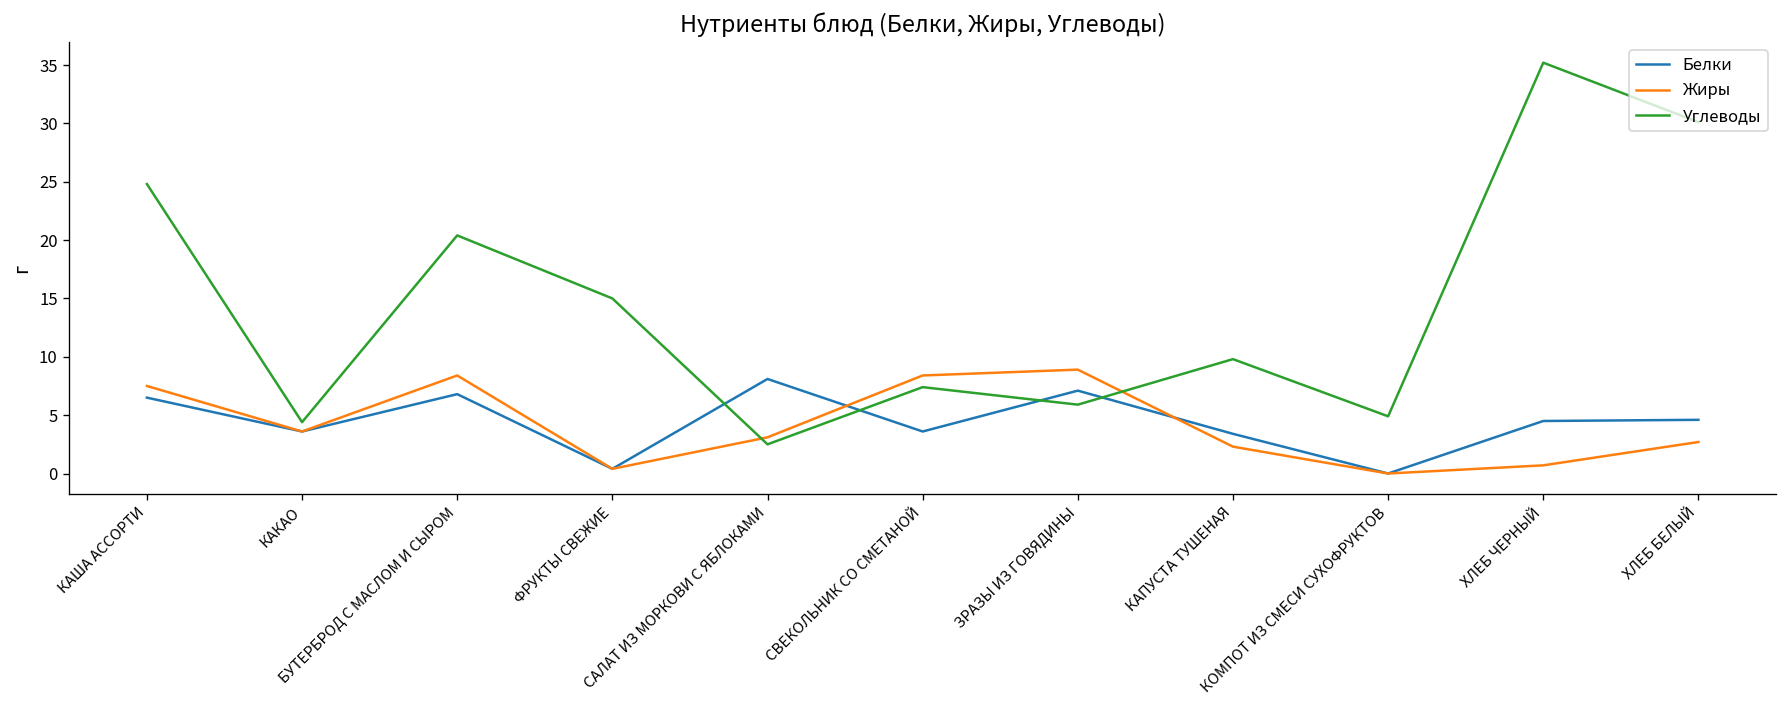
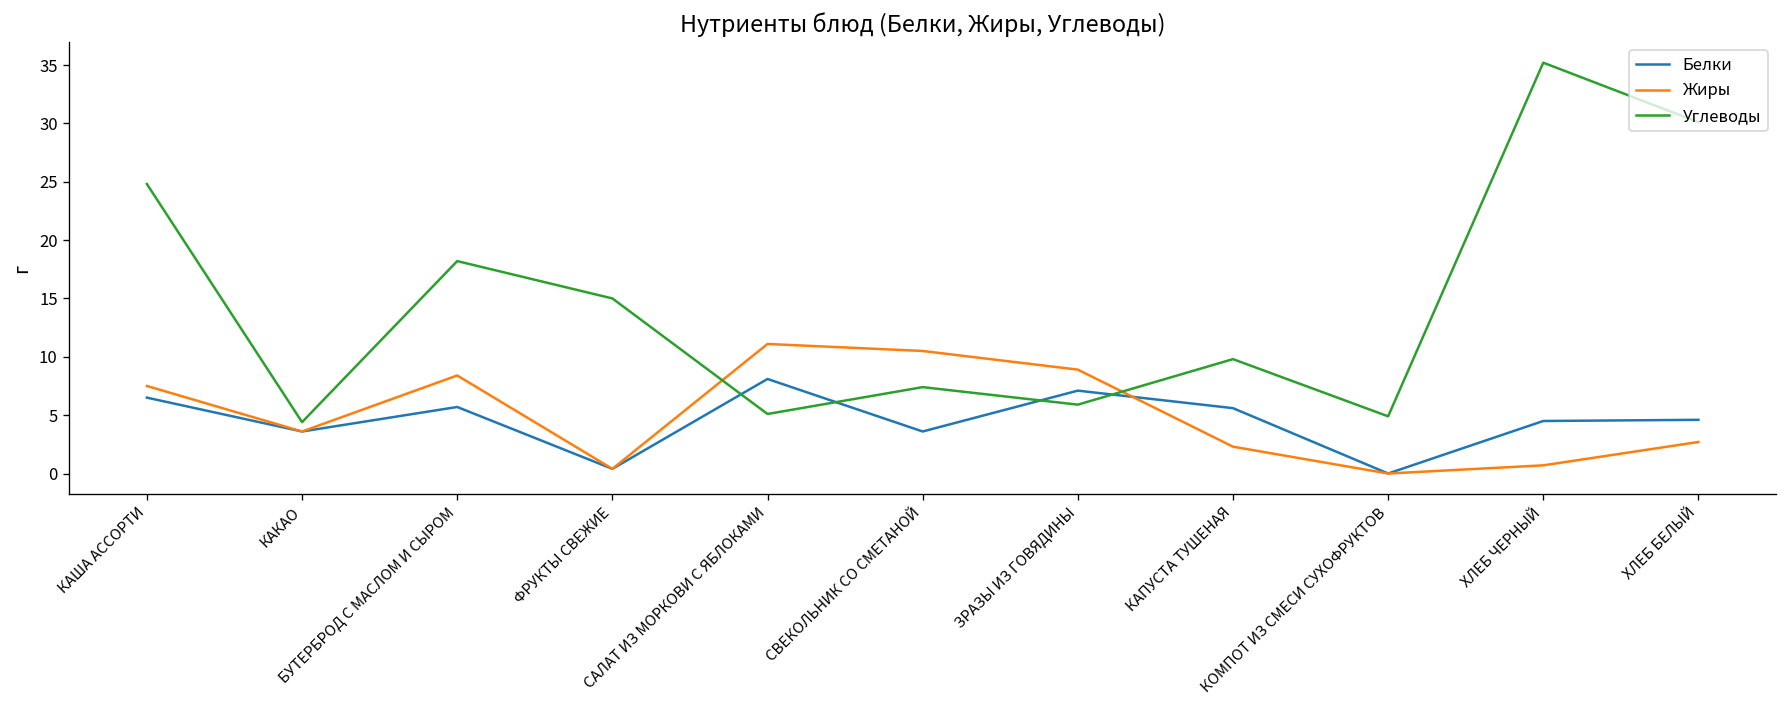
  {
    "Белки": {
      "КАША АССОРТИ": 7,
-     "БУТЕРБРОД С МАСЛОМ И СЫРОМ": 7,
+     "БУТЕРБРОД С МАСЛОМ И СЫРОМ": 6,
      "САЛАТ ИЗ МОРКОВИ С ЯБЛОКАМИ": 8,
      "СВЕКОЛЬНИК СО СМЕТАНОЙ": 4,
      "ЗРАЗЫ ИЗ ГОВЯДИНЫ": 7,
-     "КАПУСТА ТУШЕНАЯ": 3,
+     "КАПУСТА ТУШЕНАЯ": 6,
      "ХЛЕБ ЧЕРНЫЙ": 5,
      "ХЛЕБ БЕЛЫЙ": 5
    },
    "Жиры": {
      "КАША АССОРТИ": 8,
      "БУТЕРБРОД С МАСЛОМ И СЫРОМ": 8,
-     "САЛАТ ИЗ МОРКОВИ С ЯБЛОКАМИ": 3,
-     "СВЕКОЛЬНИК СО СМЕТАНОЙ": 8,
+     "САЛАТ ИЗ МОРКОВИ С ЯБЛОКАМИ": 11,
+     "СВЕКОЛЬНИК СО СМЕТАНОЙ": 11,
      "ЗРАЗЫ ИЗ ГОВЯДИНЫ": 9,
      "КАПУСТА ТУШЕНАЯ": 2,
      "ХЛЕБ ЧЕРНЫЙ": 1,
      "ХЛЕБ БЕЛЫЙ": 3
    },
    "Углеводы": {
      "КАША АССОРТИ": 25,
      "КАКАО": 4,
-     "БУТЕРБРОД С МАСЛОМ И СЫРОМ": 20,
+     "БУТЕРБРОД С МАСЛОМ И СЫРОМ": 18,
      "ФРУКТЫ СВЕЖИЕ": 15,
-     "САЛАТ ИЗ МОРКОВИ С ЯБЛОКАМИ": 3,
+     "САЛАТ ИЗ МОРКОВИ С ЯБЛОКАМИ": 5,
      "СВЕКОЛЬНИК СО СМЕТАНОЙ": 7,
      "ЗРАЗЫ ИЗ ГОВЯДИНЫ": 6,
      "КАПУСТА ТУШЕНАЯ": 10,
      "КОМПОТ ИЗ СМЕСИ СУХОФРУКТОВ": 5,
      "ХЛЕБ ЧЕРНЫЙ": 35
    }
  }
